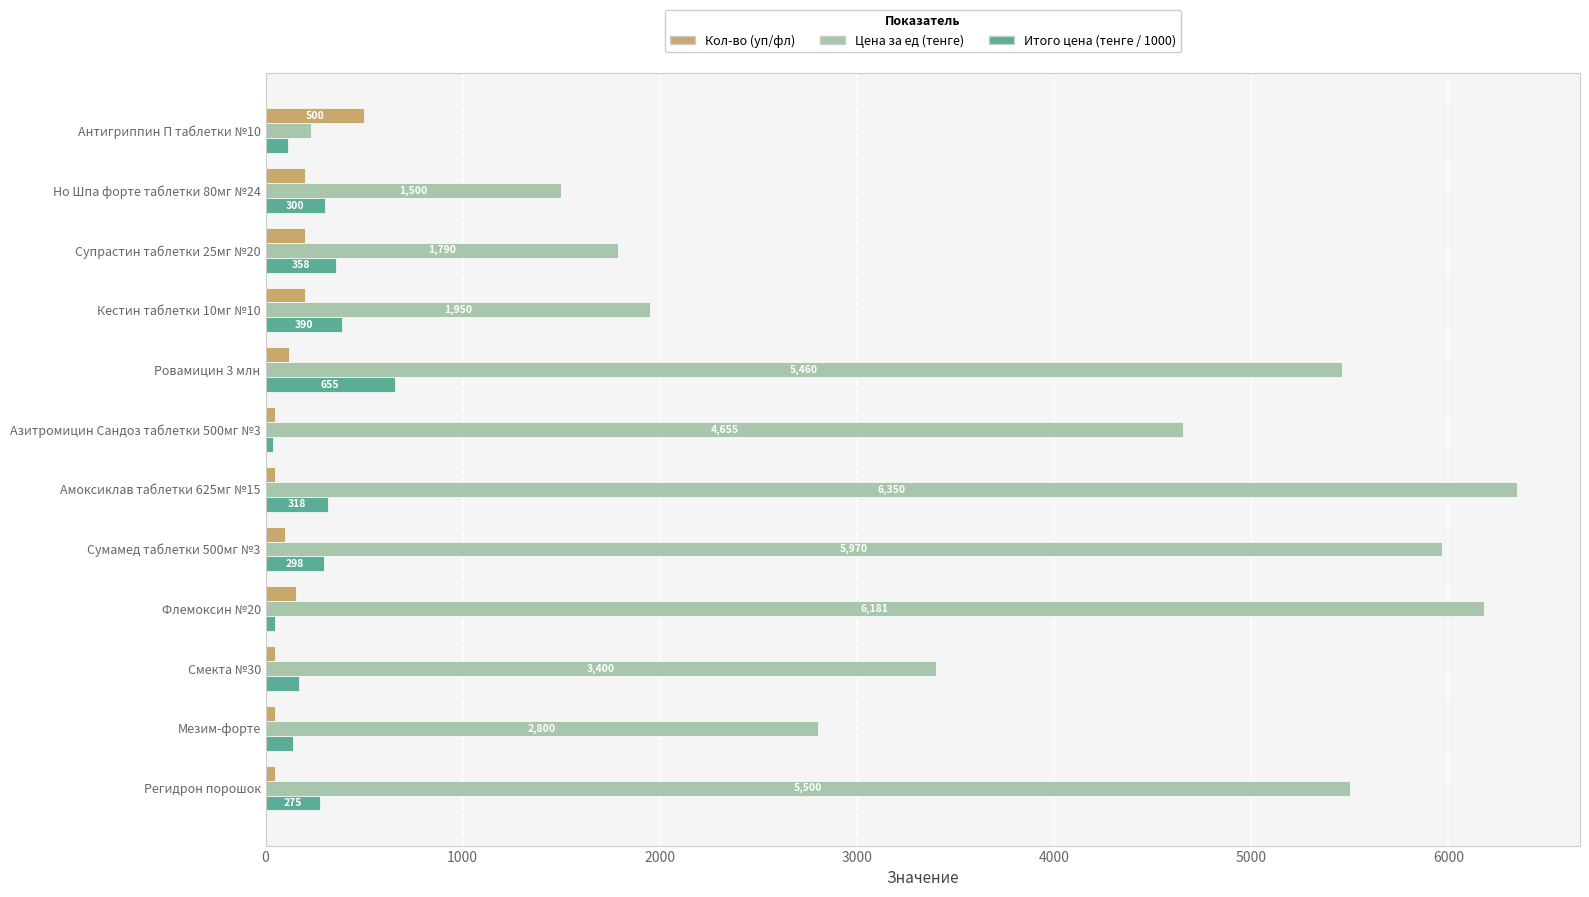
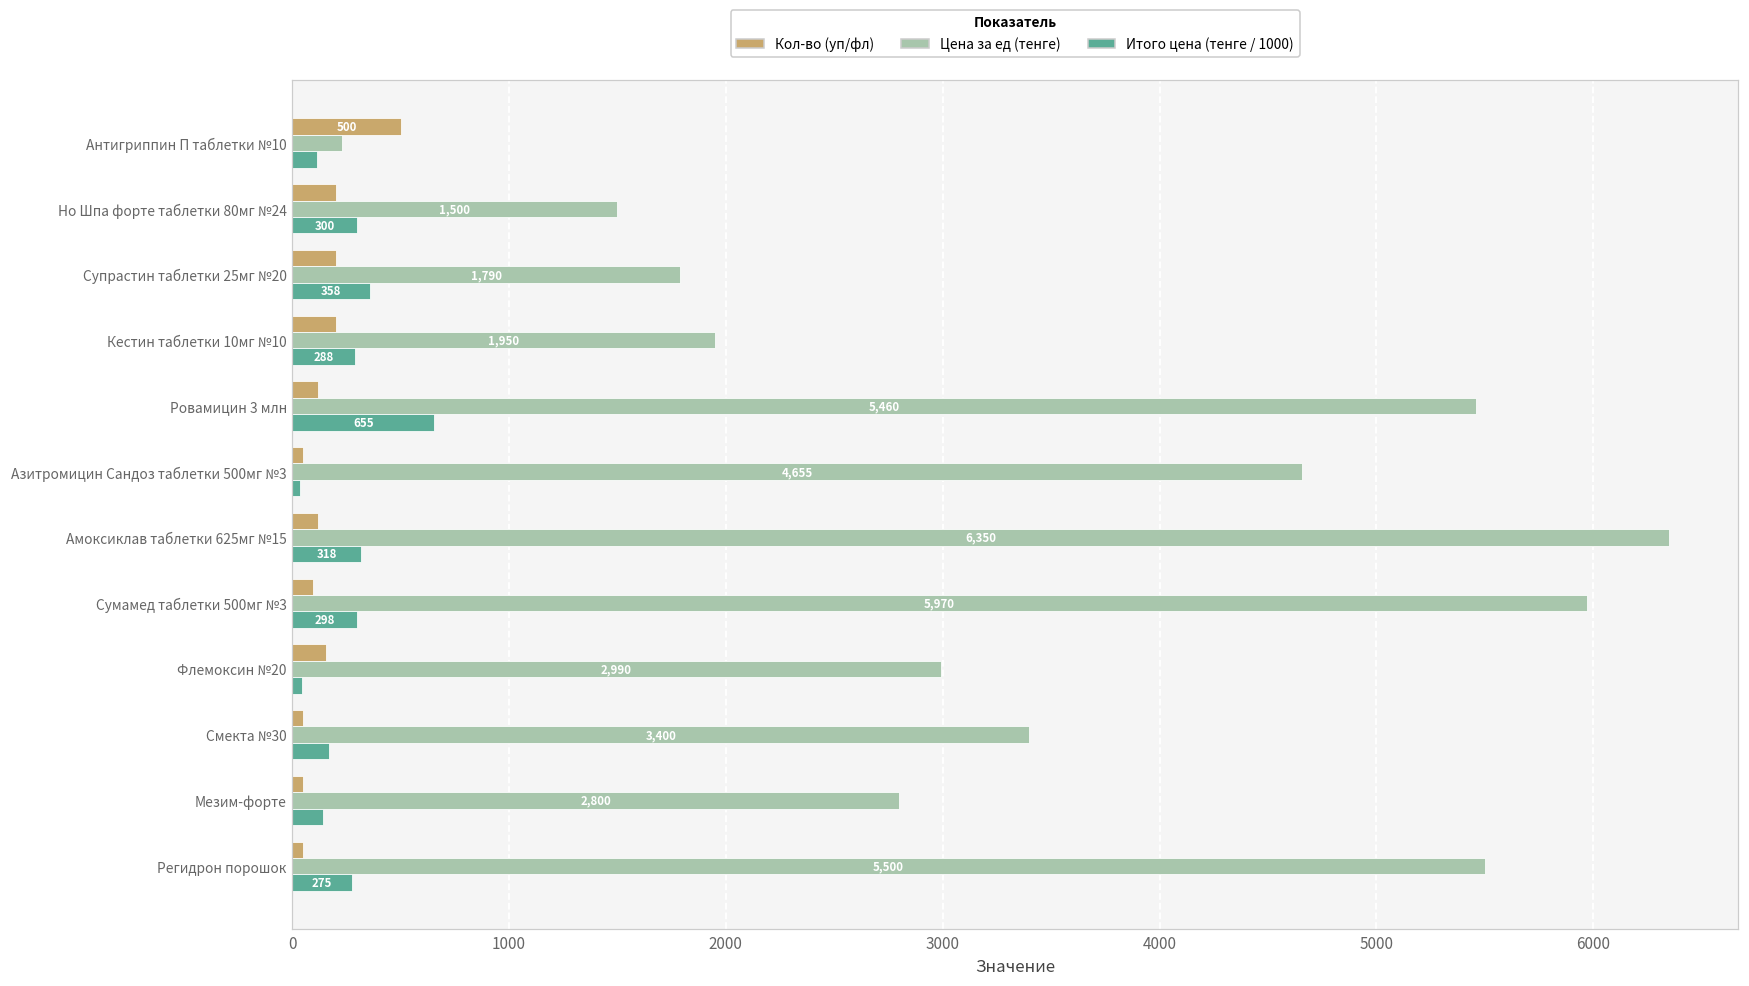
  {
    "Кол-во (уп/фл)": {
      "Но Шпа форте таблетки 80мг №24": "200",
      "Супрастин таблетки 25мг №20": "200",
      "Кестин таблетки 10мг №10": "200",
      "Ровамицин 3 млн": "120",
      "Азитромицин Сандоз таблетки 500мг №3": "50",
-     "Амоксиклав таблетки 625мг №15": "50",
+     "Амоксиклав таблетки 625мг №15": "120",
      "Сумамед таблетки 500мг №3": "100",
      "Флемоксин №20": "160",
      "Смекта №30": "50",
      "Мезим-форте": "50",
      "Регидрон порошок": "50"
    },
    "Цена за ед (тенге)": {
      "Но Шпа форте таблетки 80мг №24": "1,500",
      "Супрастин таблетки 25мг №20": "1,790",
      "Кестин таблетки 10мг №10": "1,950",
      "Ровамицин 3 млн": "5,460",
      "Азитромицин Сандоз таблетки 500мг №3": "4,655",
      "Амоксиклав таблетки 625мг №15": "6,350",
      "Сумамед таблетки 500мг №3": "5,970",
-     "Флемоксин №20": "6,181",
+     "Флемоксин №20": "2,990",
      "Смекта №30": "3,400",
      "Мезим-форте": "2,800",
      "Регидрон порошок": "5,500"
    },
    "Итого цена (тенге / 1000)": {
      "Но Шпа форте таблетки 80мг №24": "300",
      "Супрастин таблетки 25мг №20": "358",
-     "Кестин таблетки 10мг №10": "390",
+     "Кестин таблетки 10мг №10": "288",
      "Ровамицин 3 млн": "655",
      "Амоксиклав таблетки 625мг №15": "318",
      "Сумамед таблетки 500мг №3": "298",
      "Регидрон порошок": "275"
    }
  }
